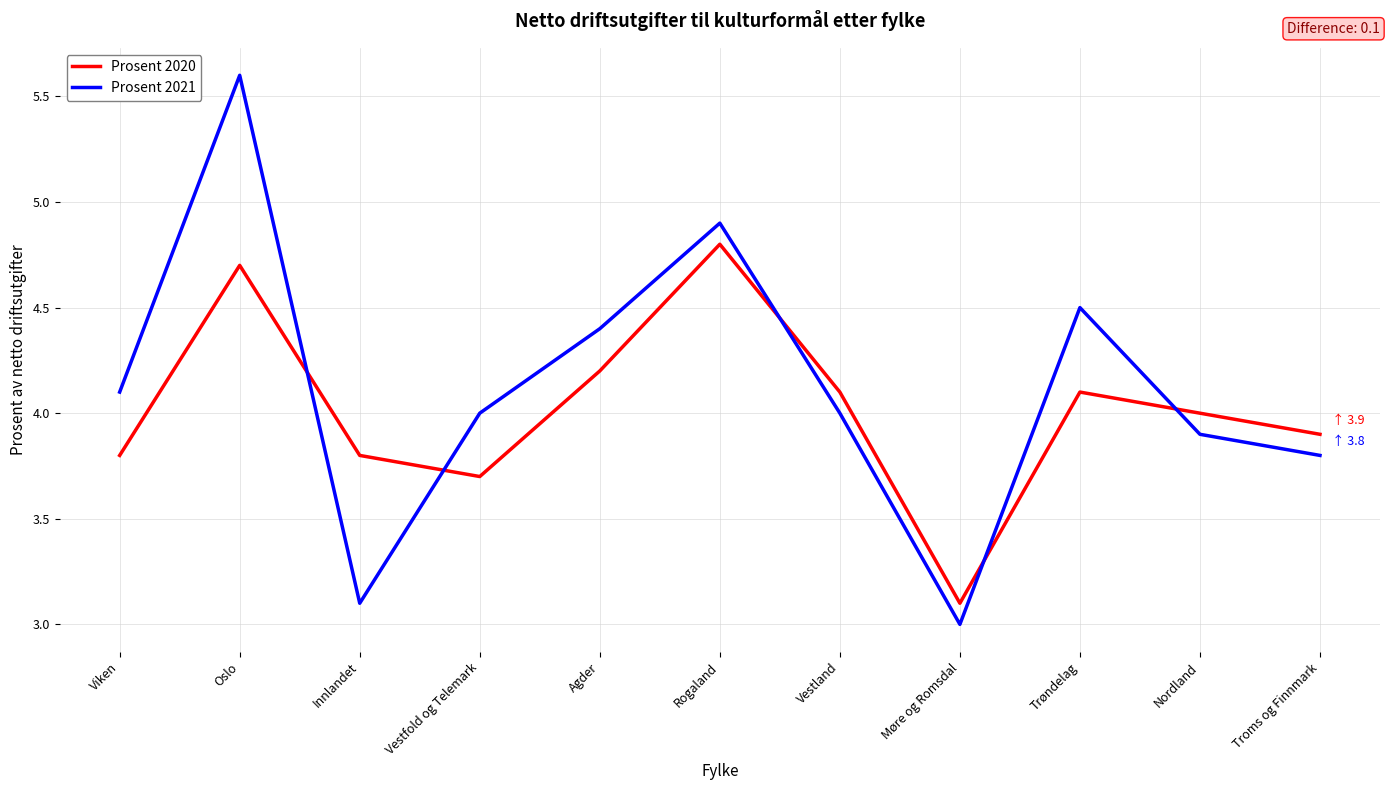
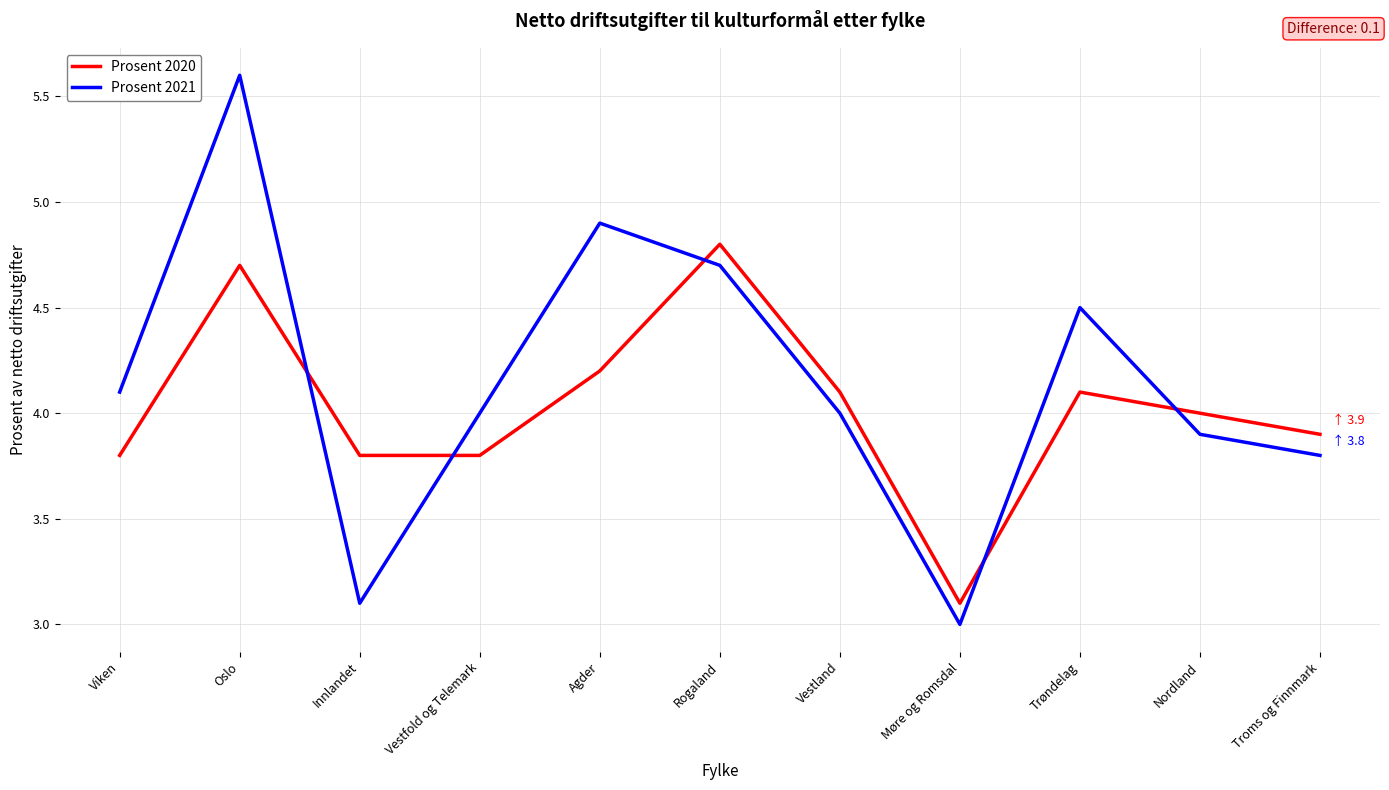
  {
    "Prosent 2020": {
      "Viken": 3.8,
      "Oslo": 4.7,
      "Innlandet": 3.8,
-     "Vestfold og Telemark": 3.7,
+     "Vestfold og Telemark": 3.8,
      "Agder": 4.2,
      "Rogaland": 4.8,
      "Vestland": 4.1,
      "Møre og Romsdal": 3.1,
      "Trøndelag": 4.1,
      "Nordland": 4.0
    },
    "Prosent 2021": {
      "Viken": 4.1,
      "Oslo": 5.6,
      "Innlandet": 3.1,
      "Vestfold og Telemark": 4.0,
-     "Agder": 4.4,
-     "Rogaland": 4.9,
+     "Agder": 4.9,
+     "Rogaland": 4.7,
      "Vestland": 4.0,
      "Møre og Romsdal": 3.0,
      "Trøndelag": 4.5,
      "Nordland": 3.9
    }
  }
